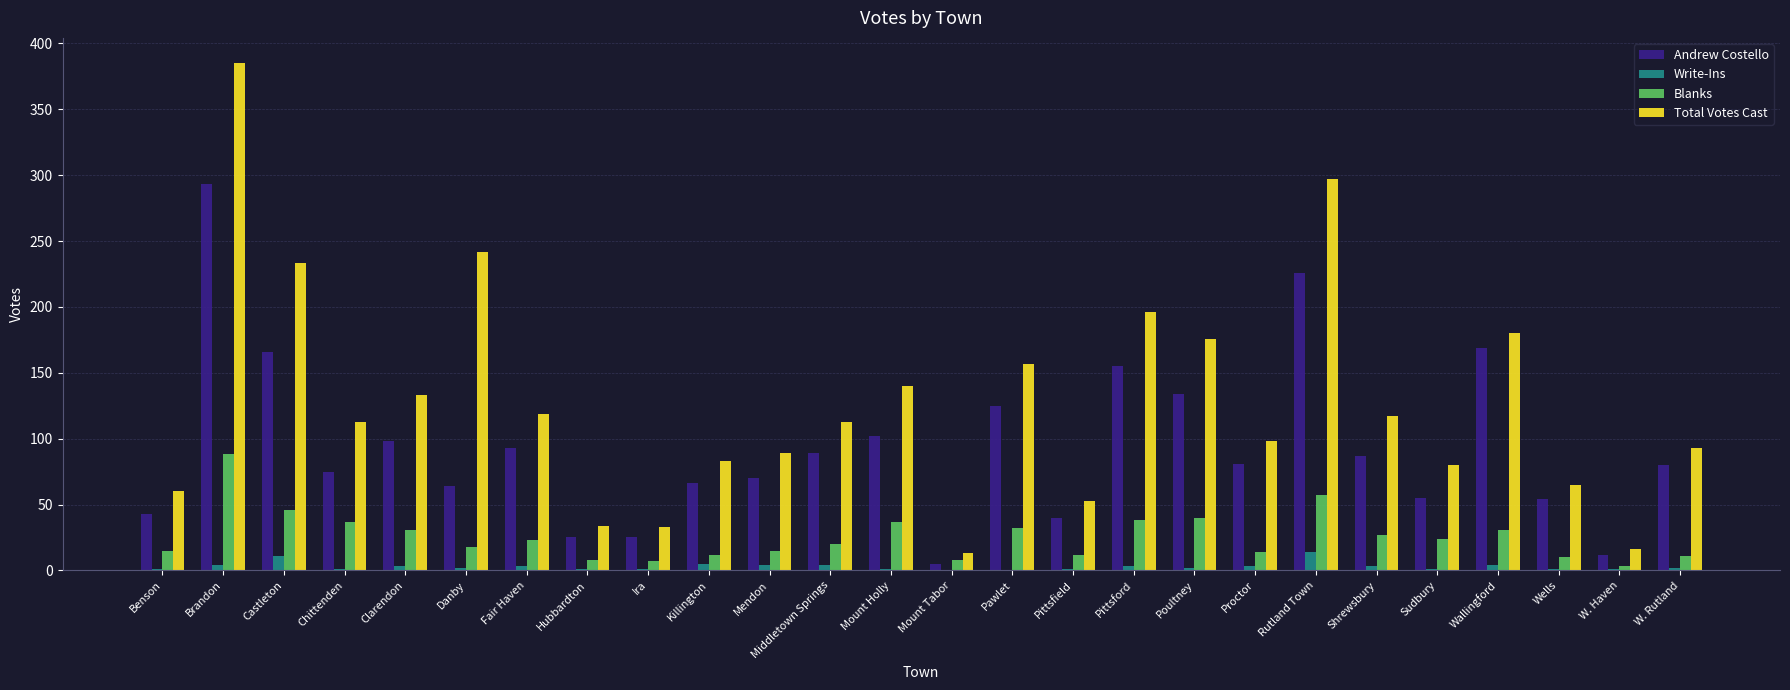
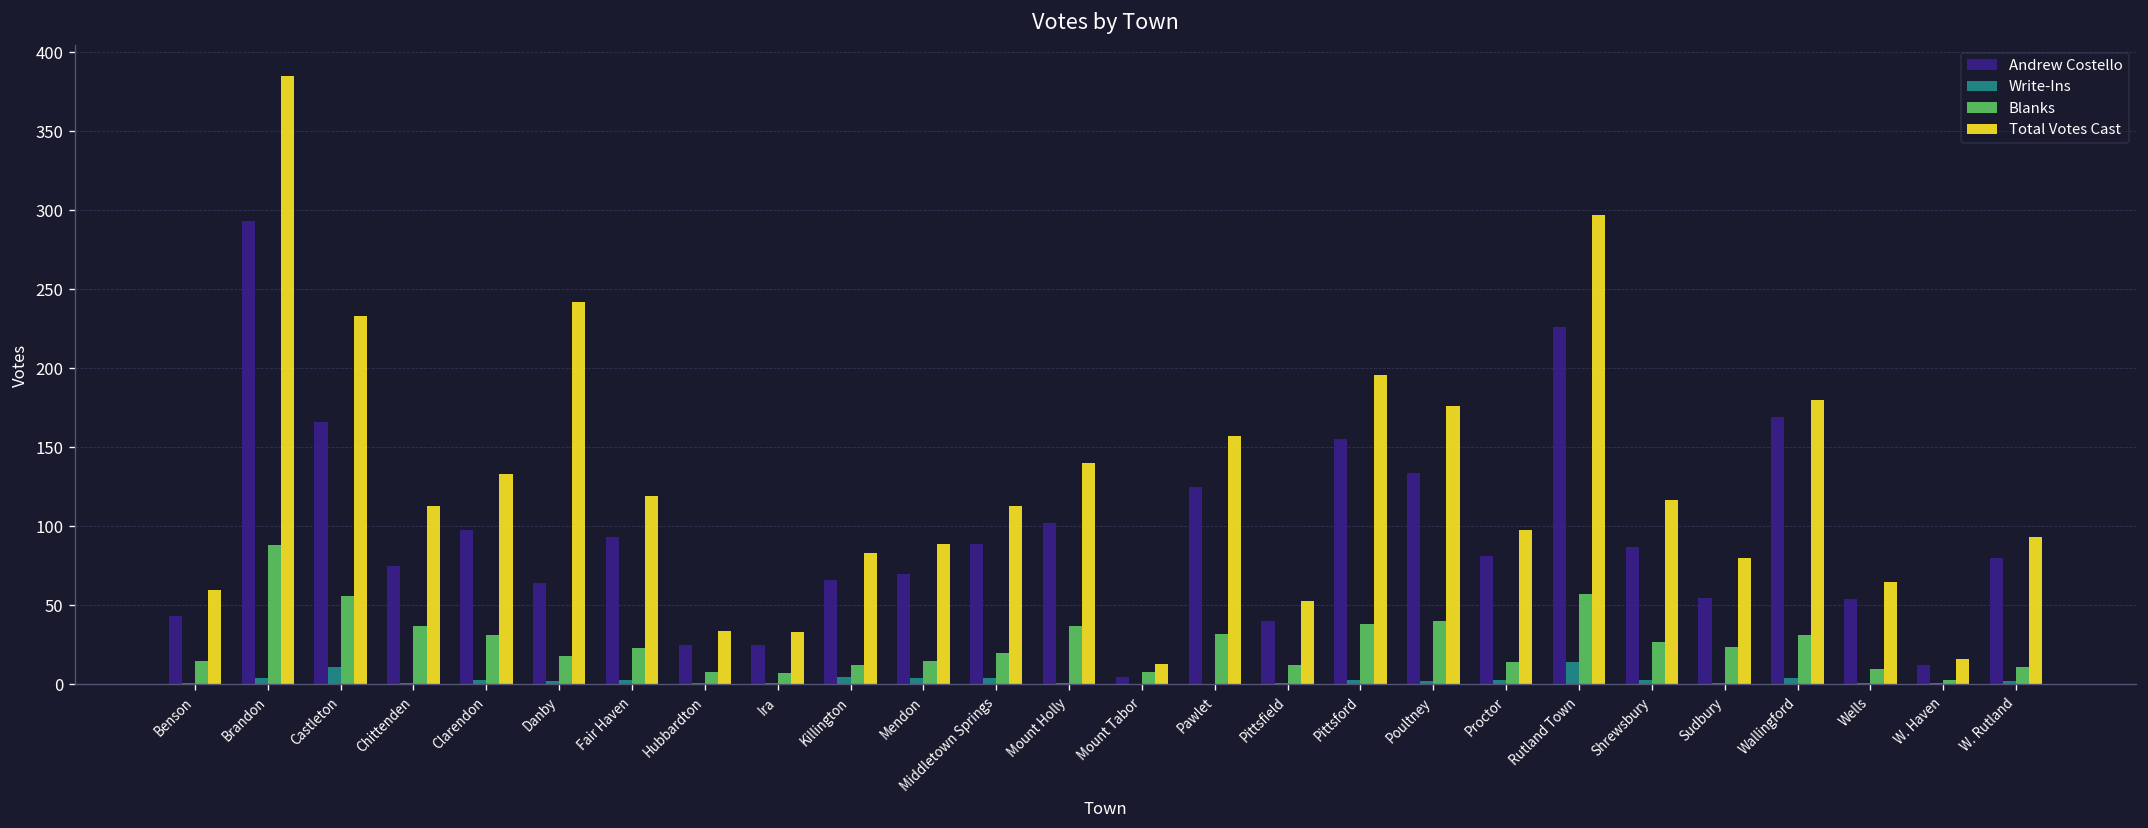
  {
    "Andrew Costello": {
      "Benson": 43,
      "Brandon": 293,
      "Castleton": 166,
      "Chittenden": 75,
      "Clarendon": 98,
      "Danby": 64,
      "Fair Haven": 93,
      "Hubbardton": 25,
      "Ira": 25,
      "Killington": 66,
      "Mendon": 70,
      "Middletown Springs": 89,
      "Mount Holly": 102,
      "Mount Tabor": 5,
      "Pawlet": 125,
      "Pittsfield": 40,
      "Pittsford": 155,
      "Poultney": 134,
      "Proctor": 81,
      "Rutland Town": 226,
      "Shrewsbury": 87,
      "Sudbury": 55,
      "Wallingford": 169,
      "Wells": 54,
      "W. Haven": 12,
      "W. Rutland": 80
    },
    "Write-Ins": {
      "Brandon": 4,
      "Castleton": 11,
      "Clarendon": 3,
      "Danby": 2,
      "Fair Haven": 3,
      "Killington": 5,
      "Mendon": 4,
      "Middletown Springs": 4,
      "Mount Tabor": 0,
      "Pawlet": 0,
      "Pittsford": 3,
      "Poultney": 2,
      "Proctor": 3,
      "Rutland Town": 14,
      "Shrewsbury": 3,
      "Wallingford": 4,
      "W. Rutland": 2
    },
    "Blanks": {
      "Benson": 15,
      "Brandon": 88,
-     "Castleton": 46,
+     "Castleton": 56,
      "Chittenden": 37,
      "Clarendon": 31,
      "Danby": 18,
      "Fair Haven": 23,
      "Hubbardton": 8,
      "Ira": 7,
      "Killington": 12,
      "Mendon": 15,
      "Middletown Springs": 20,
      "Mount Holly": 37,
      "Mount Tabor": 8,
      "Pawlet": 32,
      "Pittsfield": 12,
      "Pittsford": 38,
      "Poultney": 40,
      "Proctor": 14,
      "Rutland Town": 57,
      "Shrewsbury": 27,
      "Sudbury": 24,
      "Wallingford": 31,
      "Wells": 10,
      "W. Haven": 3,
      "W. Rutland": 11
    },
    "Total Votes Cast": {
      "Benson": 60,
      "Brandon": 385,
      "Castleton": 233,
      "Chittenden": 113,
      "Clarendon": 133,
      "Danby": 242,
      "Fair Haven": 119,
      "Hubbardton": 34,
      "Ira": 33,
      "Killington": 83,
      "Mendon": 89,
      "Middletown Springs": 113,
      "Mount Holly": 140,
      "Mount Tabor": 13,
      "Pawlet": 157,
      "Pittsfield": 53,
      "Pittsford": 196,
      "Poultney": 176,
      "Proctor": 98,
      "Rutland Town": 297,
      "Shrewsbury": 117,
      "Sudbury": 80,
      "Wallingford": 180,
      "Wells": 65,
      "W. Haven": 16,
      "W. Rutland": 93
    }
  }
